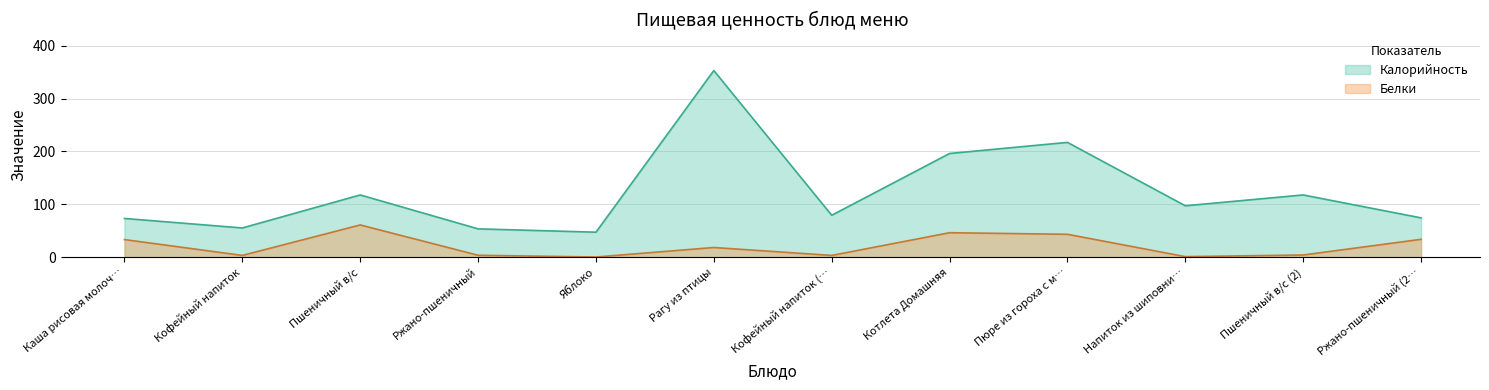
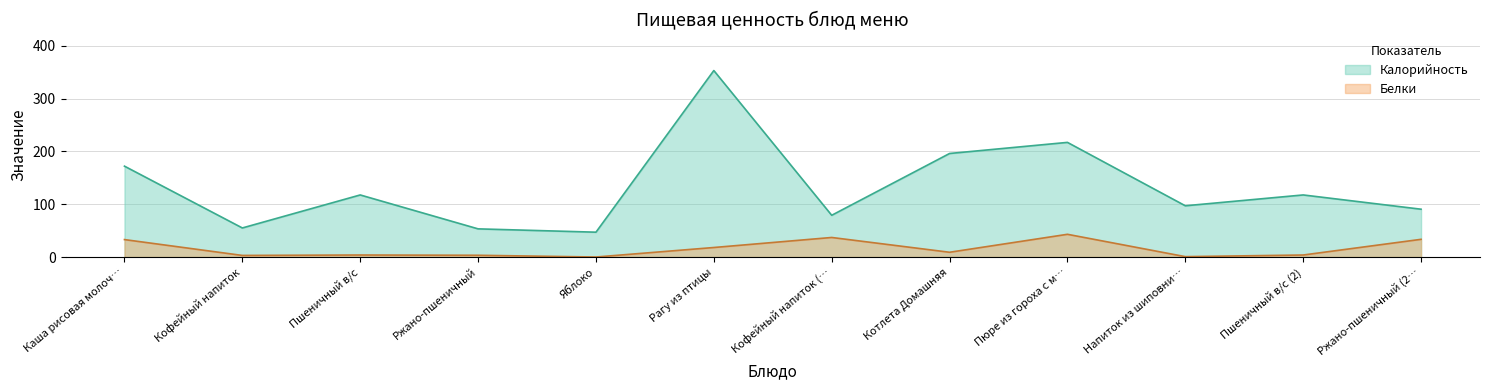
  {
    "Калорийность": {
-     "Каша рисовая молоч…": 70,
+     "Каша рисовая молоч…": 170,
      "Кофейный напиток": 60,
      "Пшеничный в/с": 120,
      "Ржано-пшеничный": 50,
      "Яблоко": 50,
      "Рагу из птицы": 350,
      "Кофейный напиток (…": 80,
      "Котлета Домашняя": 200,
      "Пюре из гороха с м…": 220,
      "Напиток из шиповни…": 100,
      "Пшеничный в/с (2)": 120,
-     "Ржано-пшеничный (2…": 70
+     "Ржано-пшеничный (2…": 90
    },
    "Белки": {
      "Каша рисовая молоч…": 30,
      "Кофейный напиток": 0,
-     "Пшеничный в/с": 60,
+     "Пшеничный в/с": 0,
      "Ржано-пшеничный": 0,
      "Яблоко": 0,
      "Рагу из птицы": 20,
-     "Кофейный напиток (…": 0,
-     "Котлета Домашняя": 50,
+     "Кофейный напиток (…": 40,
+     "Котлета Домашняя": 10,
      "Пюре из гороха с м…": 40,
      "Напиток из шиповни…": 0,
      "Пшеничный в/с (2)": 0,
      "Ржано-пшеничный (2…": 30
    }
  }
